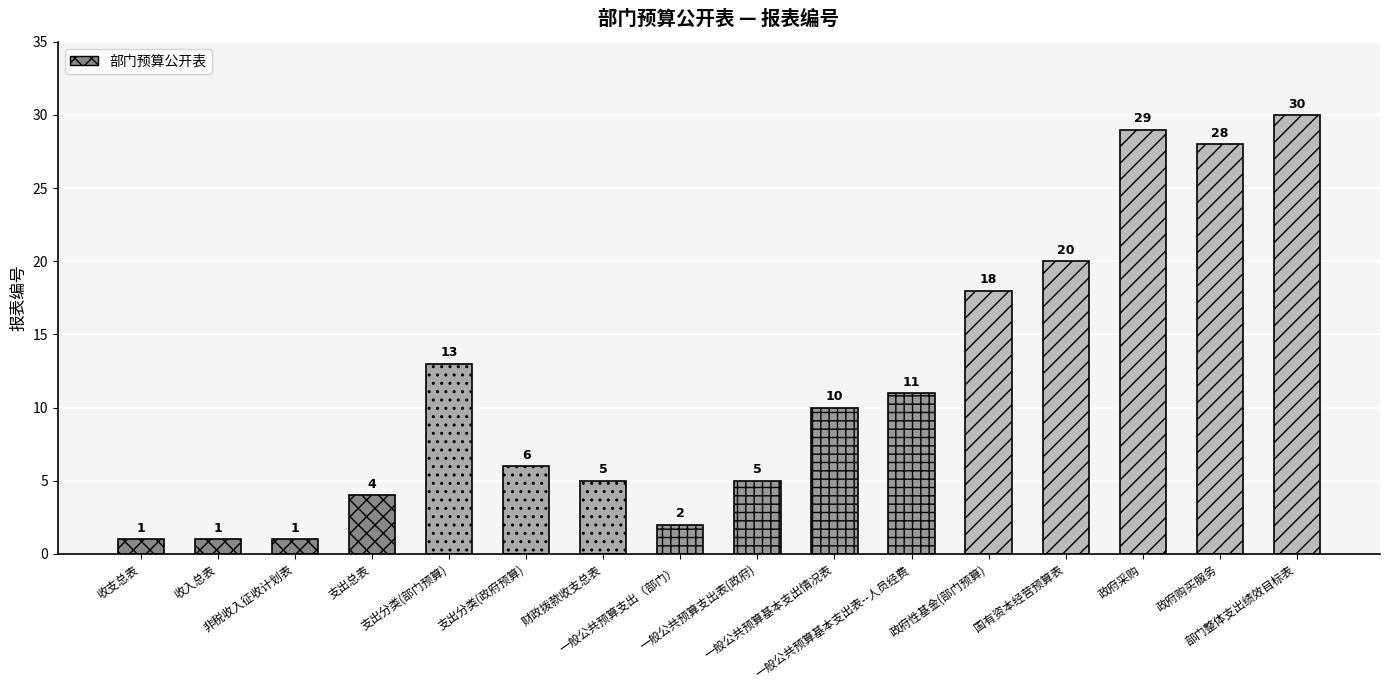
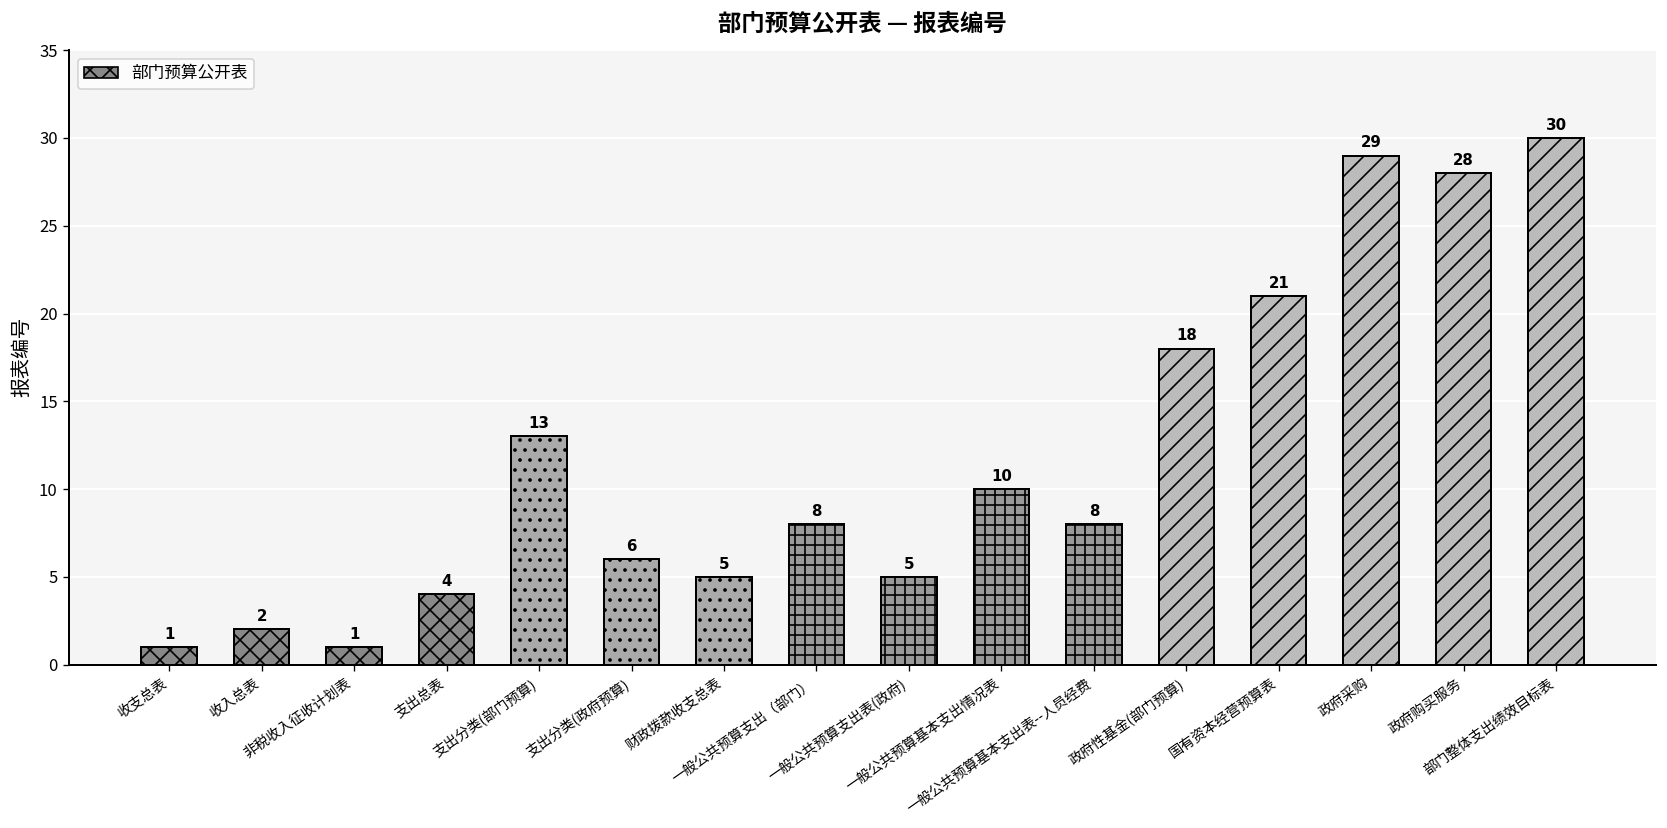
  {
    "收支总表": 1,
-   "收入总表": 1,
+   "收入总表": 2,
    "非税收入征收计划表": 1,
    "支出总表": 4,
    "支出分类(部门预算)": 13,
    "支出分类(政府预算)": 6,
    "财政拨款收支总表": 5,
-   "一般公共预算支出（部门）": 2,
+   "一般公共预算支出（部门）": 8,
    "一般公共预算支出表(政府)": 5,
    "一般公共预算基本支出情况表": 10,
-   "一般公共预算基本支出表--人员经费": 11,
+   "一般公共预算基本支出表--人员经费": 8,
    "政府性基金(部门预算)": 18,
-   "国有资本经营预算表": 20,
+   "国有资本经营预算表": 21,
    "政府采购": 29,
    "政府购买服务": 28,
    "部门整体支出绩效目标表": 30
  }
